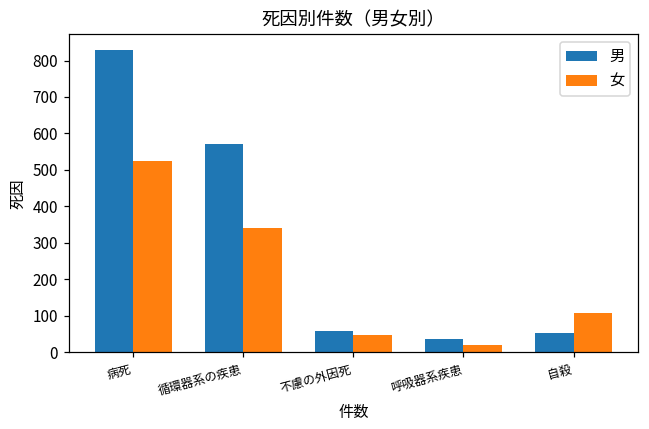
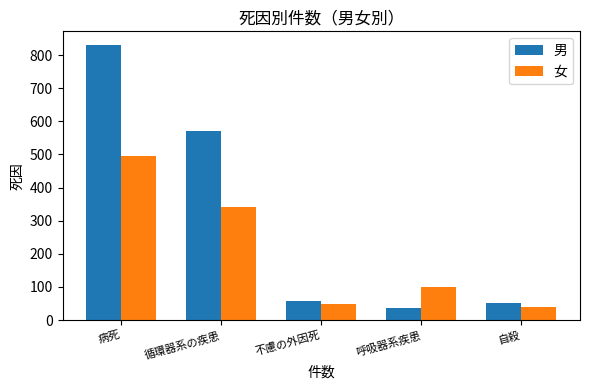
  {
    "男": {
      "病死": 830,
      "循環器系の疾患": 570,
      "不慮の外因死": 60,
      "呼吸器系疾患": 40,
      "自殺": 50
    },
    "女": {
-     "病死": 520,
+     "病死": 490,
      "循環器系の疾患": 340,
      "不慮の外因死": 50,
-     "呼吸器系疾患": 20,
-     "自殺": 110
+     "呼吸器系疾患": 100,
+     "自殺": 40
    }
  }
